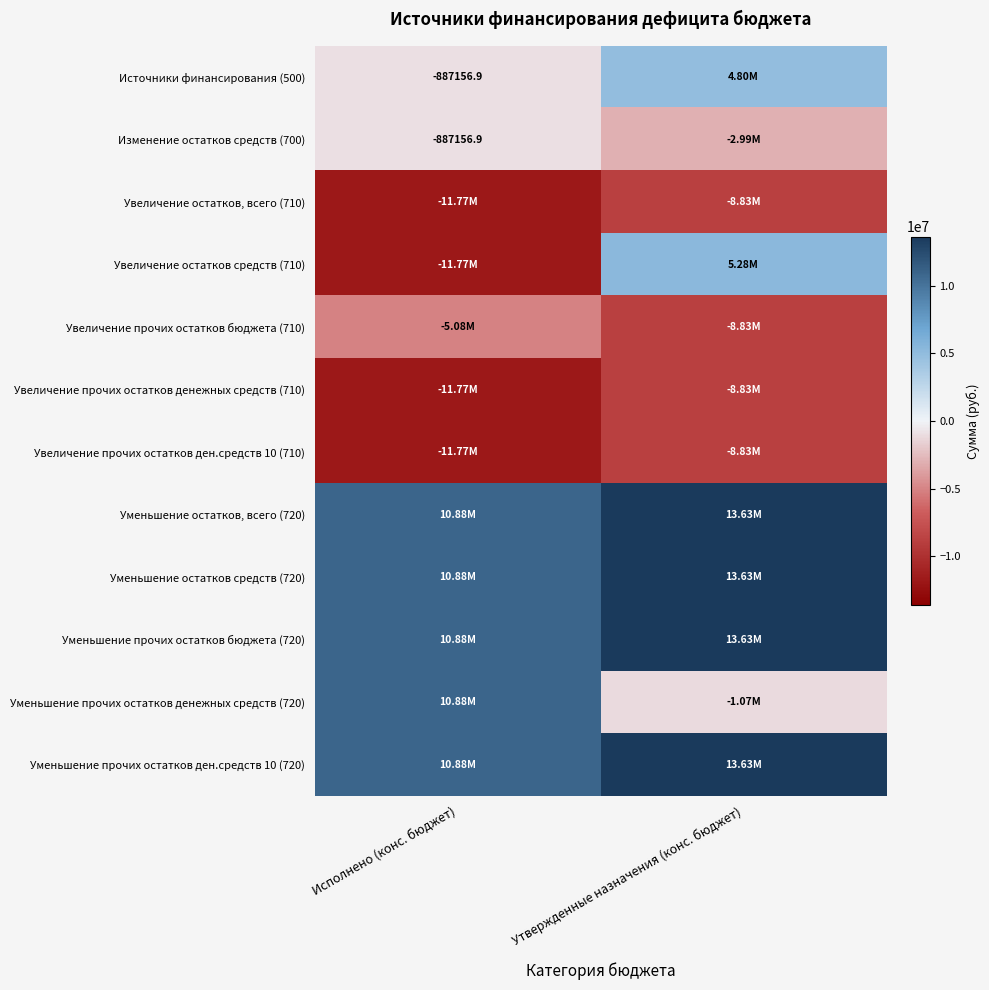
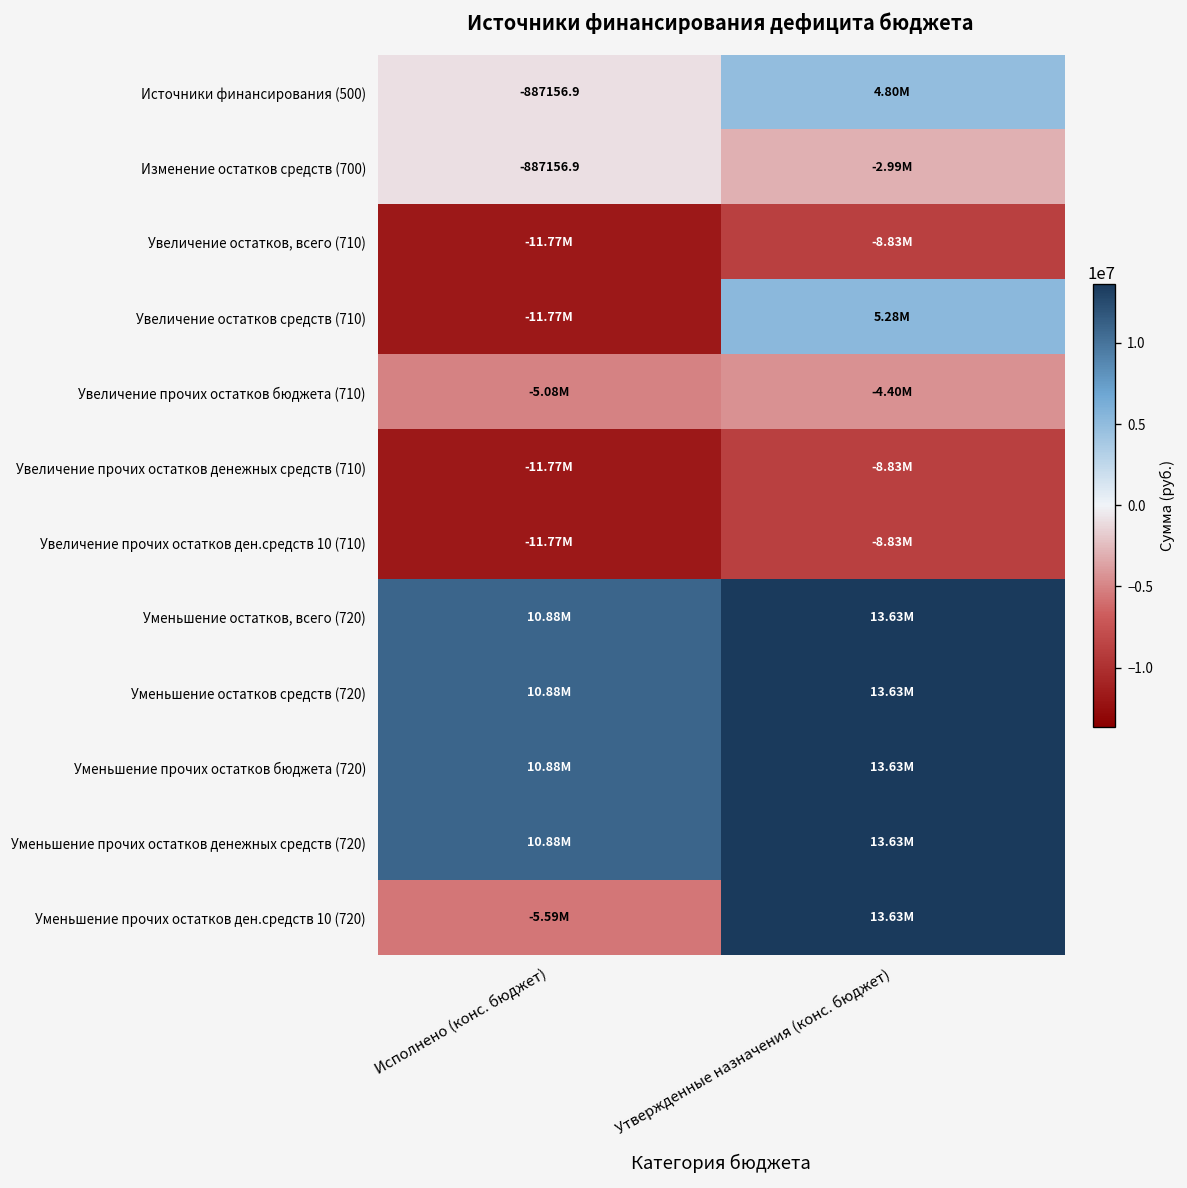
  {
    "Источники финансирования (500)": {
      "Исполнено (конс. бюджет)": "-887156.9",
      "Утвержденные назначения (конс. бюджет)": "4.80M"
    },
    "Изменение остатков средств (700)": {
      "Исполнено (конс. бюджет)": "-887156.9",
      "Утвержденные назначения (конс. бюджет)": "-2.99M"
    },
    "Увеличение остатков, всего (710)": {
      "Исполнено (конс. бюджет)": "-11.77M",
      "Утвержденные назначения (конс. бюджет)": "-8.83M"
    },
    "Увеличение остатков средств (710)": {
      "Исполнено (конс. бюджет)": "-11.77M",
      "Утвержденные назначения (конс. бюджет)": "5.28M"
    },
    "Увеличение прочих остатков бюджета (710)": {
      "Исполнено (конс. бюджет)": "-5.08M",
-     "Утвержденные назначения (конс. бюджет)": "-8.83M"
+     "Утвержденные назначения (конс. бюджет)": "-4.40M"
    },
    "Увеличение прочих остатков денежных средств (710)": {
      "Исполнено (конс. бюджет)": "-11.77M",
      "Утвержденные назначения (конс. бюджет)": "-8.83M"
    },
    "Увеличение прочих остатков ден.средств 10 (710)": {
      "Исполнено (конс. бюджет)": "-11.77M",
      "Утвержденные назначения (конс. бюджет)": "-8.83M"
    },
    "Уменьшение остатков, всего (720)": {
      "Исполнено (конс. бюджет)": "10.88M",
      "Утвержденные назначения (конс. бюджет)": "13.63M"
    },
    "Уменьшение остатков средств (720)": {
      "Исполнено (конс. бюджет)": "10.88M",
      "Утвержденные назначения (конс. бюджет)": "13.63M"
    },
    "Уменьшение прочих остатков бюджета (720)": {
      "Исполнено (конс. бюджет)": "10.88M",
      "Утвержденные назначения (конс. бюджет)": "13.63M"
    },
    "Уменьшение прочих остатков денежных средств (720)": {
      "Исполнено (конс. бюджет)": "10.88M",
-     "Утвержденные назначения (конс. бюджет)": "-1.07M"
+     "Утвержденные назначения (конс. бюджет)": "13.63M"
    },
    "Уменьшение прочих остатков ден.средств 10 (720)": {
-     "Исполнено (конс. бюджет)": "10.88M",
+     "Исполнено (конс. бюджет)": "-5.59M",
      "Утвержденные назначения (конс. бюджет)": "13.63M"
    }
  }
